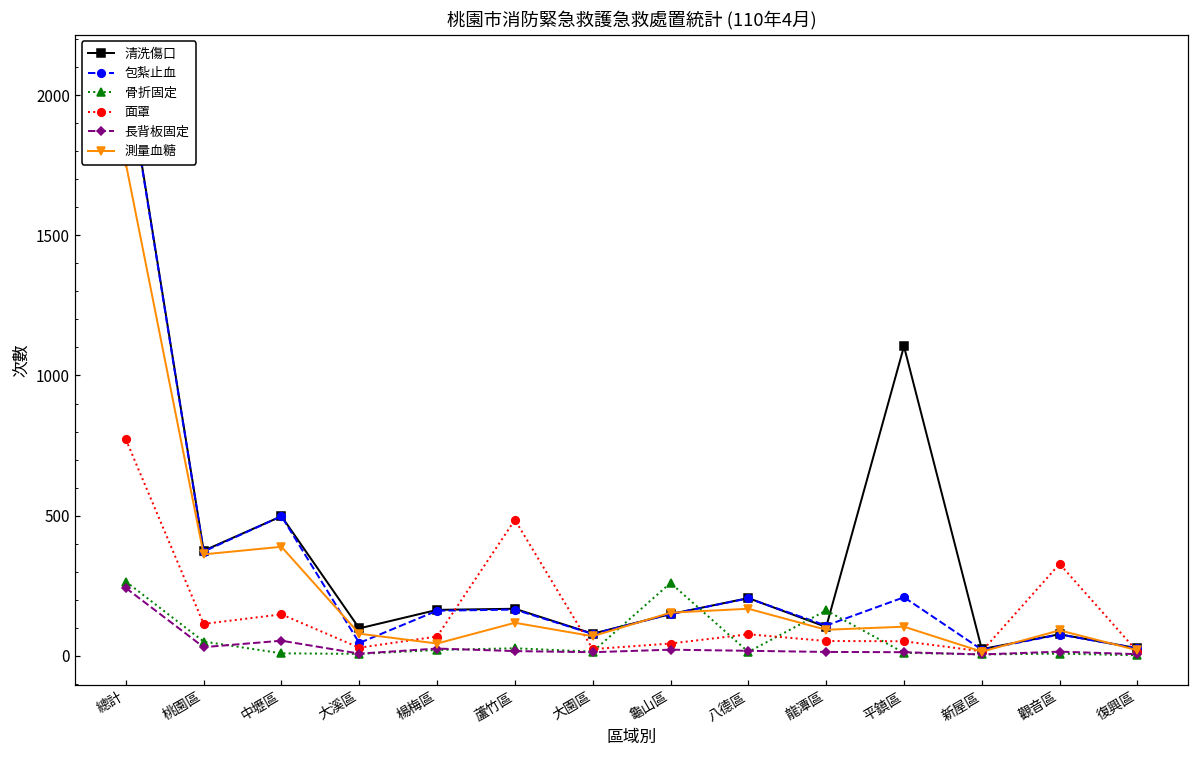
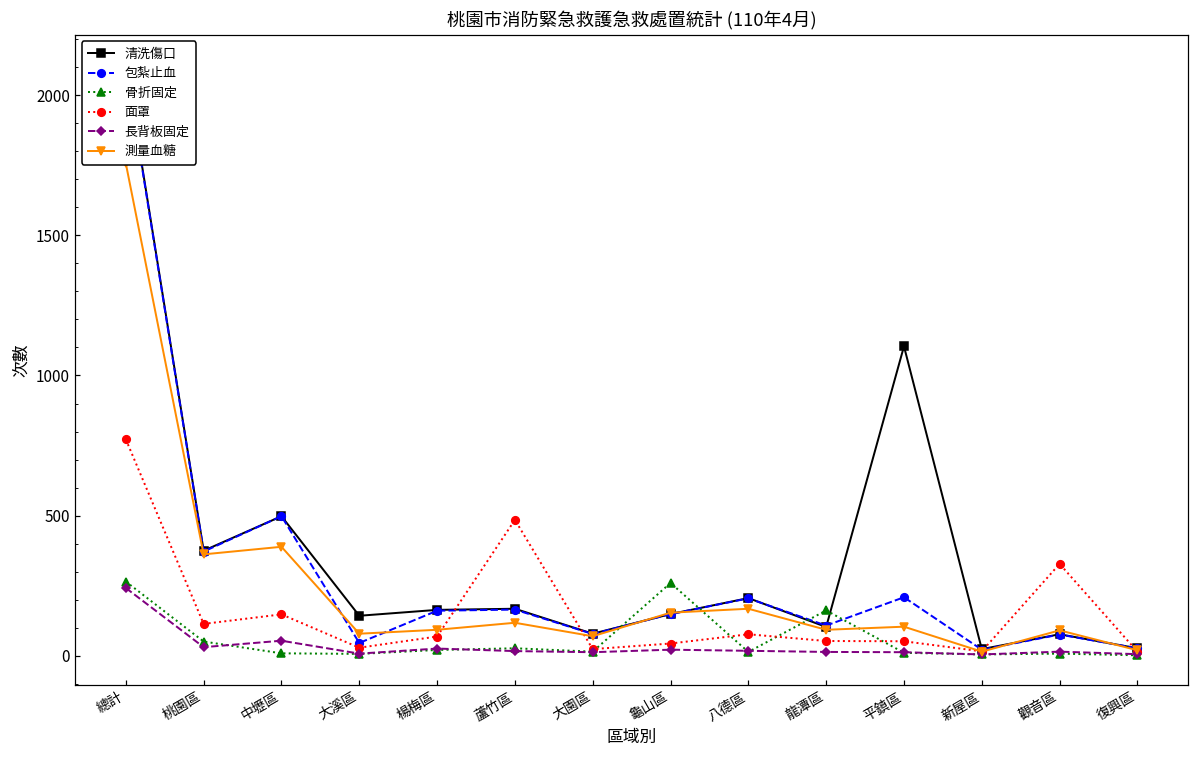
  {
    "清洗傷口": {
-     "大溪區": 100,
+     "大溪區": 140,
      "平鎮區": 1100
    },
    "包紮止血": {
      "大溪區": 50,
      "平鎮區": 210
    },
    "骨折固定": {
      "總計": 270,
      "桃園區": 50,
      "中壢區": 10,
      "蘆竹區": 30,
      "龜山區": 260,
      "龍潭區": 160
    },
    "面罩": {
      "總計": 770,
      "桃園區": 110,
      "中壢區": 150,
      "大溪區": 30,
      "楊梅區": 70,
      "蘆竹區": 490,
      "龜山區": 40,
      "八德區": 80,
      "龍潭區": 50,
      "平鎮區": 50,
      "觀音區": 330
    },
    "長背板固定": {
      "總計": 240,
      "桃園區": 30,
      "中壢區": 50,
      "蘆竹區": 20,
      "龜山區": 20,
      "龍潭區": 10
    },
    "測量血糖": {
      "桃園區": 360,
      "中壢區": 390,
      "大溪區": 80,
-     "楊梅區": 40,
+     "楊梅區": 90,
      "蘆竹區": 120,
      "八德區": 170,
      "平鎮區": 100,
      "觀音區": 90
    }
  }
